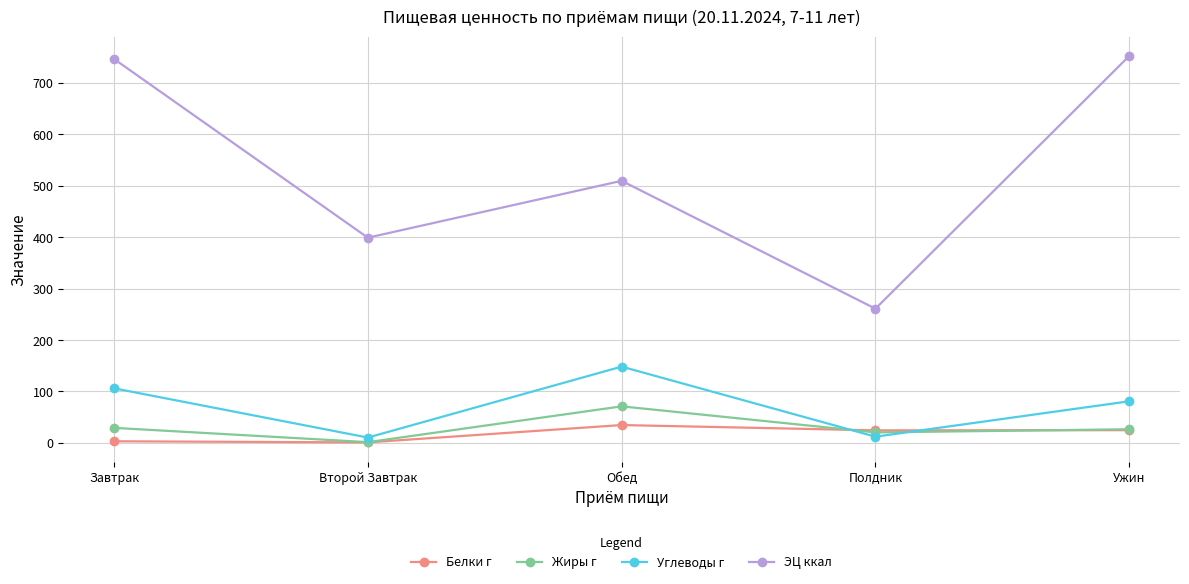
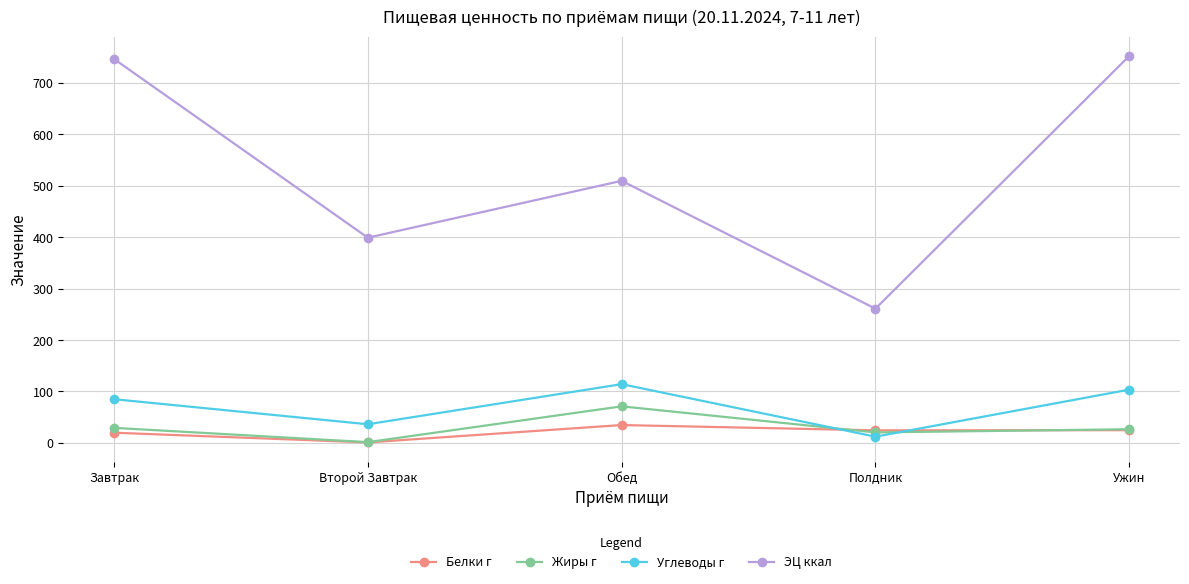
  {
    "Белки г": {
-     "Завтрак": 0,
+     "Завтрак": 20,
      "Обед": 30
    },
    "Жиры г": {
      "Завтрак": 30,
      "Обед": 70
    },
    "Углеводы г": {
-     "Завтрак": 110,
-     "Второй Завтрак": 10,
-     "Обед": 150,
+     "Завтрак": 80,
+     "Второй Завтрак": 40,
+     "Обед": 110,
      "Полдник": 10,
-     "Ужин": 80
+     "Ужин": 100
    },
    "ЭЦ ккал": {
      "Завтрак": 750,
      "Второй Завтрак": 400,
      "Обед": 510,
      "Полдник": 260,
      "Ужин": 750
    }
  }
